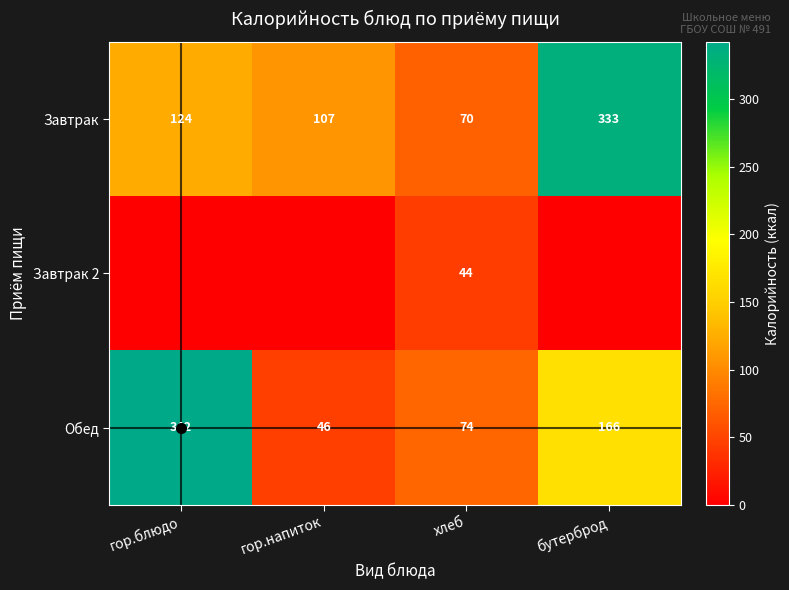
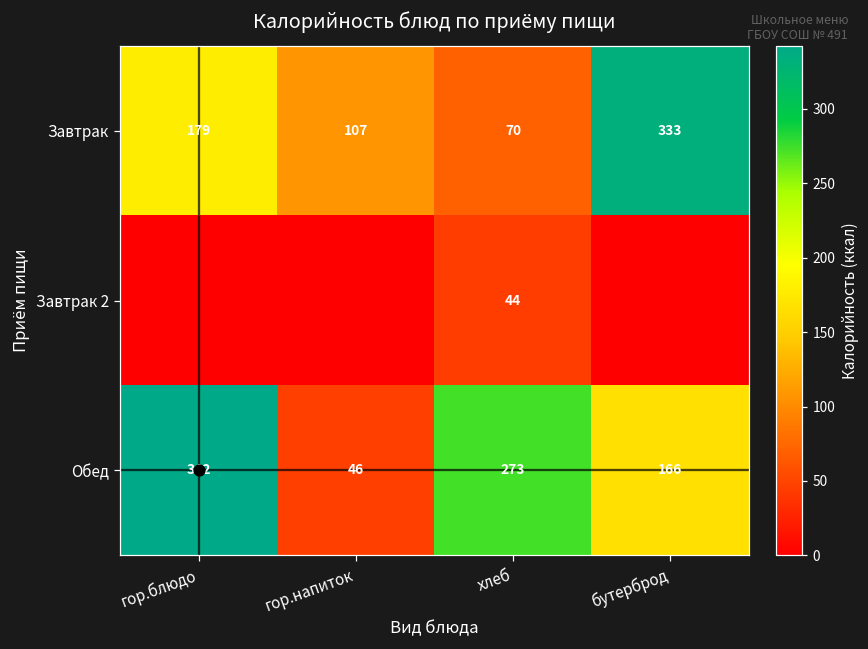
  {
    "Завтрак": {
-     "гор.блюдо": 124,
+     "гор.блюдо": 179,
      "гор.напиток": 107,
      "хлеб": 70,
      "бутерброд": 333
    },
    "Завтрак 2": {
      "хлеб": 44
    },
    "Обед": {
      "гор.напиток": 46,
-     "хлеб": 74,
+     "хлеб": 273,
      "бутерброд": 166
    }
  }
